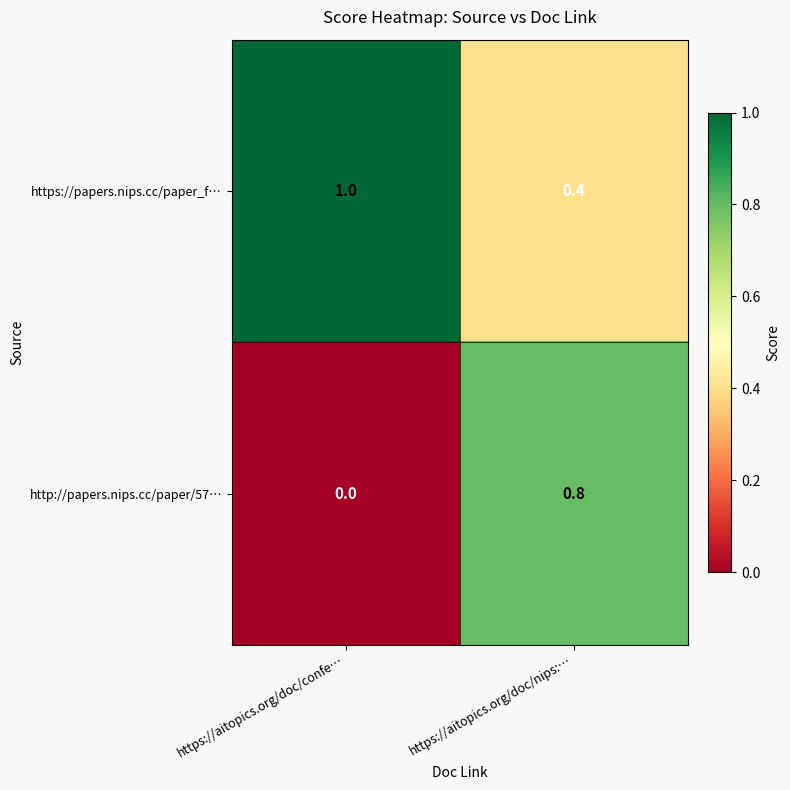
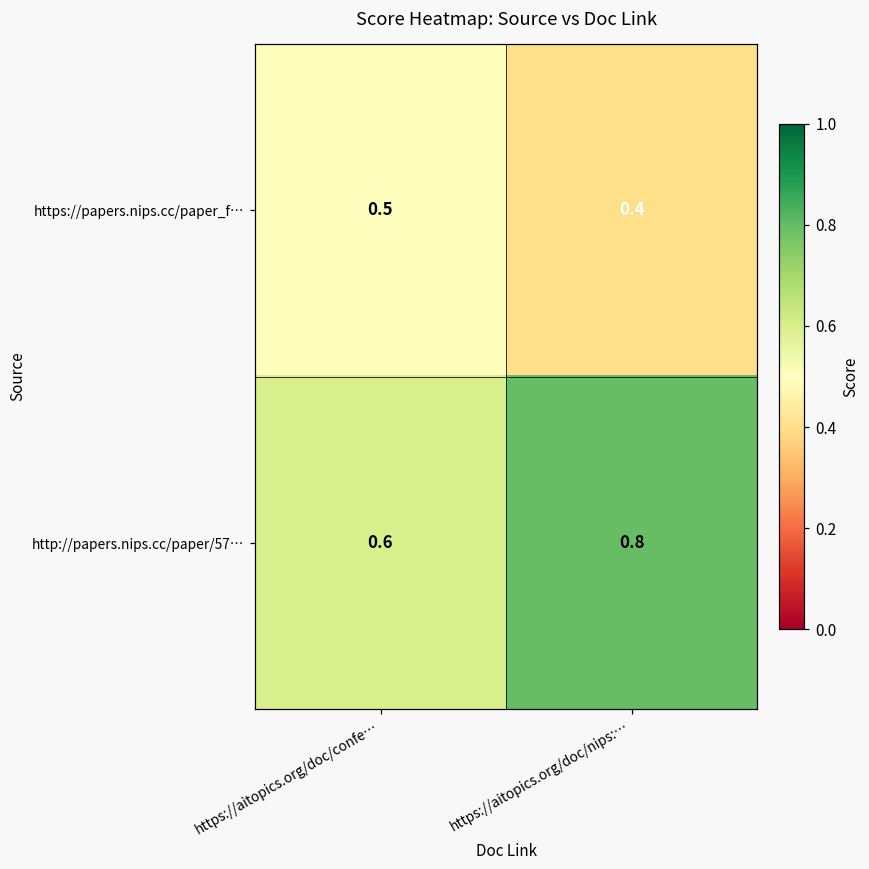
  {
    "https://papers.nips.cc/paper_f…": {
-     "https://aitopics.org/doc/confe…": 1.0,
+     "https://aitopics.org/doc/confe…": 0.5,
      "https://aitopics.org/doc/nips:…": 0.4
    },
    "http://papers.nips.cc/paper/57…": {
-     "https://aitopics.org/doc/confe…": 0.0,
+     "https://aitopics.org/doc/confe…": 0.6,
      "https://aitopics.org/doc/nips:…": 0.8
    }
  }
